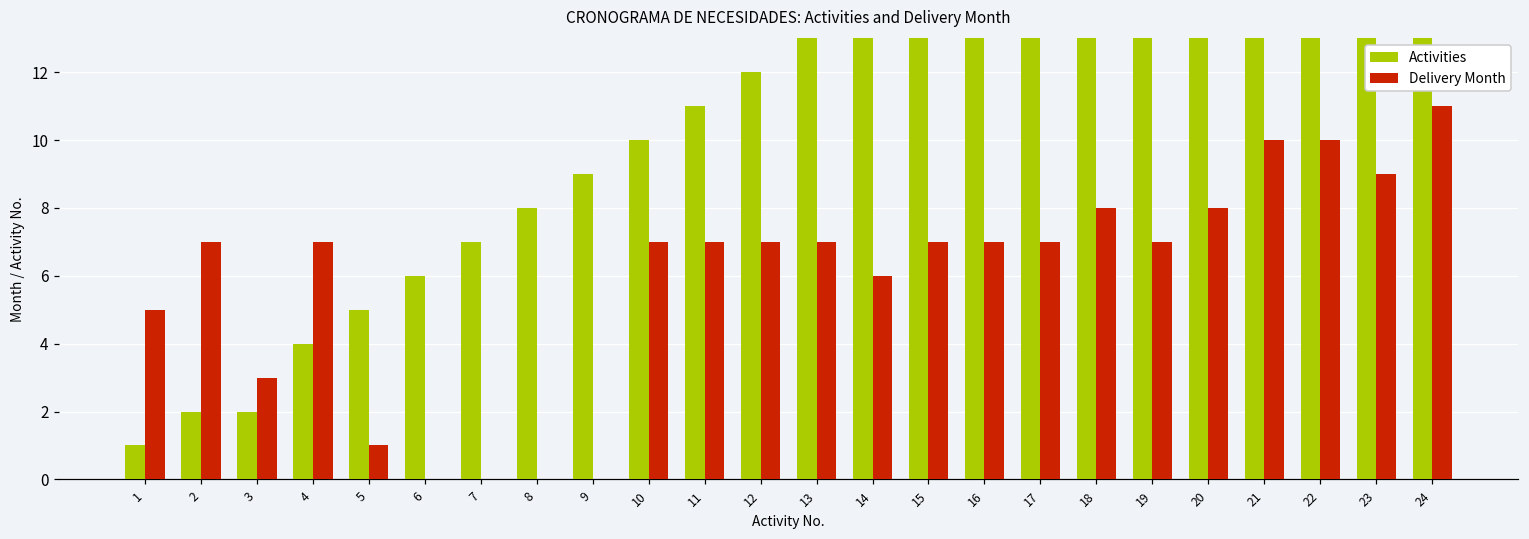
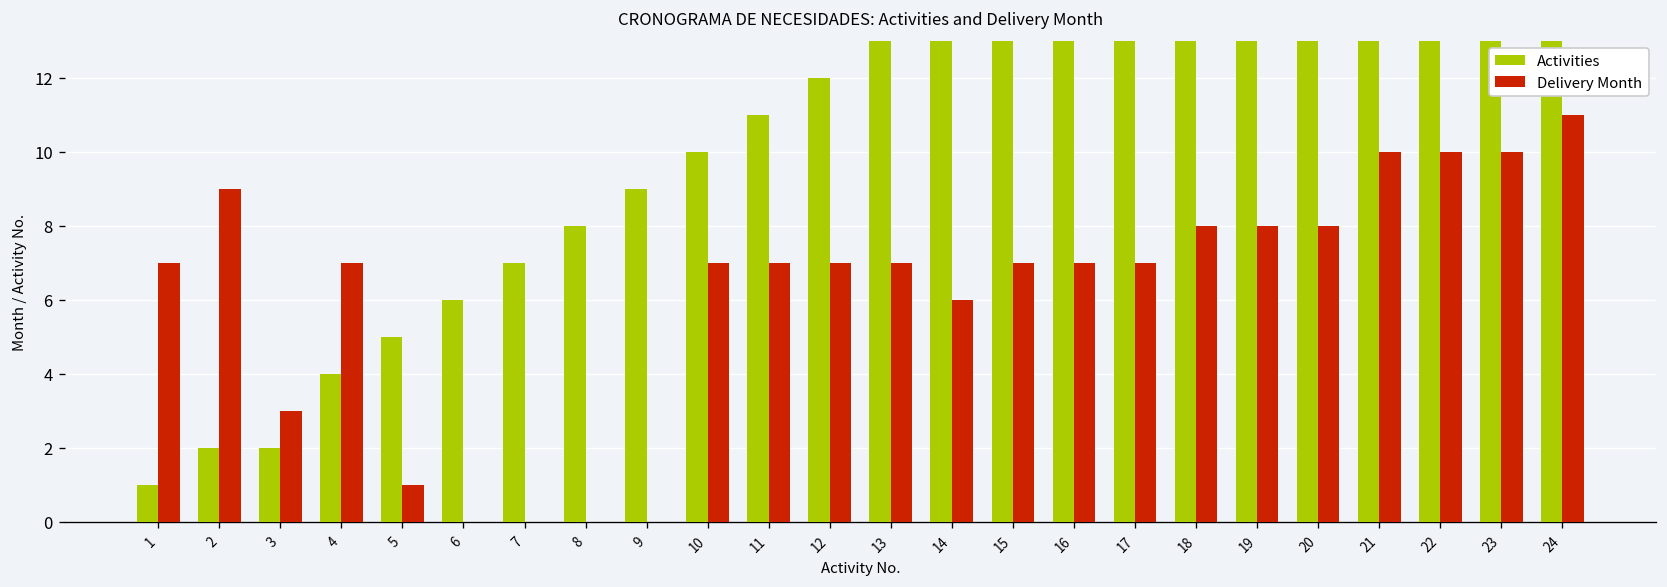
  {
    "Activities": {
      "1": 1,
      "2": 2,
      "3": 2,
      "4": 4,
      "5": 5,
      "6": 6,
      "7": 7,
      "8": 8,
      "9": 9,
      "10": 10,
      "11": 11,
      "12": 12,
      "13": 13
    },
    "Delivery Month": {
-     "1": 5,
-     "2": 7,
+     "1": 7,
+     "2": 9,
      "3": 3,
      "4": 7,
      "5": 1,
      "6": 0,
      "7": 0,
      "8": 0,
      "9": 0,
      "10": 7,
      "11": 7,
      "12": 7,
      "13": 7,
      "14": 6,
      "15": 7,
      "16": 7,
      "17": 7,
      "18": 8,
-     "19": 7,
+     "19": 8,
      "20": 8,
      "21": 10,
      "22": 10,
-     "23": 9,
+     "23": 10,
      "24": 11
    }
  }
